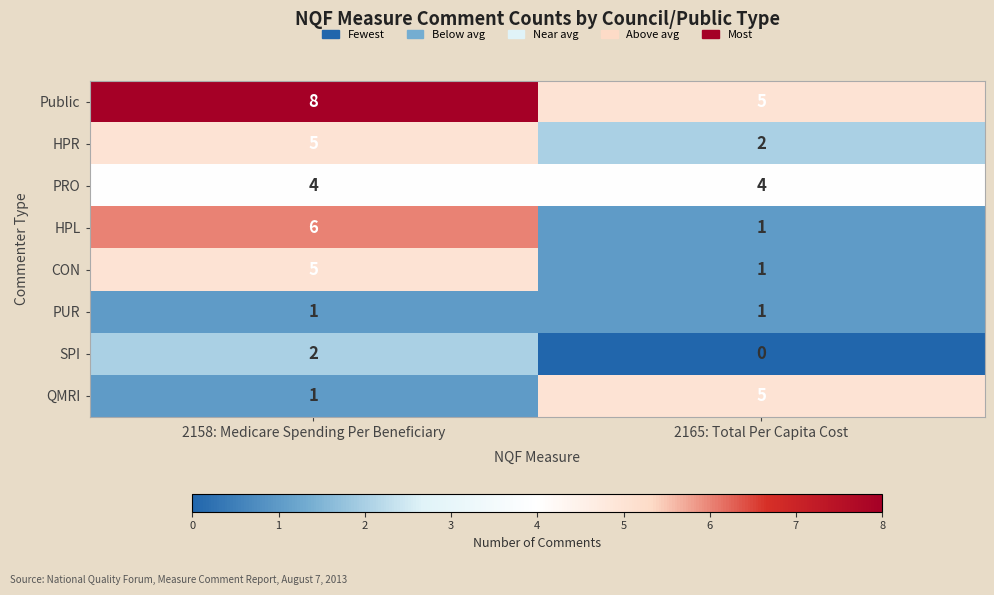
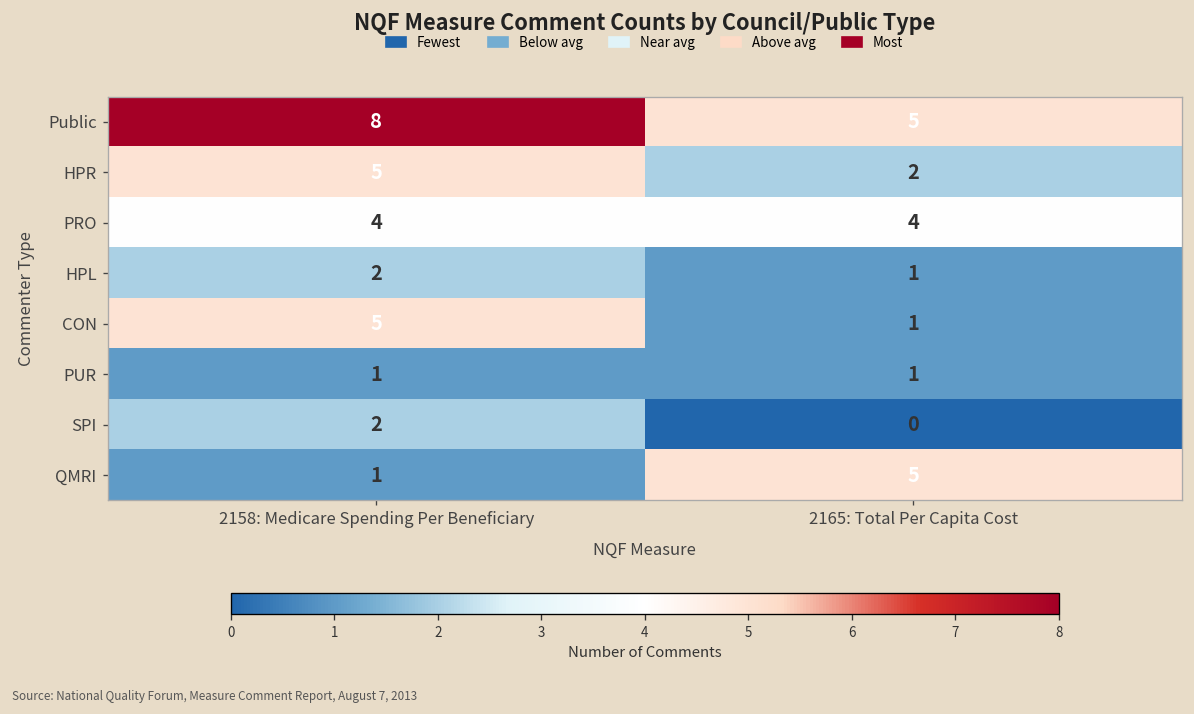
  {
    "Public": {
      "2158: Medicare Spending Per Beneficiary": 8
    },
    "HPR": {
      "2165: Total Per Capita Cost": 2
    },
    "PRO": {
      "2158: Medicare Spending Per Beneficiary": 4,
      "2165: Total Per Capita Cost": 4
    },
    "HPL": {
-     "2158: Medicare Spending Per Beneficiary": 6,
+     "2158: Medicare Spending Per Beneficiary": 2,
      "2165: Total Per Capita Cost": 1
    },
    "CON": {
      "2165: Total Per Capita Cost": 1
    },
    "PUR": {
      "2158: Medicare Spending Per Beneficiary": 1,
      "2165: Total Per Capita Cost": 1
    },
    "SPI": {
      "2158: Medicare Spending Per Beneficiary": 2,
      "2165: Total Per Capita Cost": 0
    },
    "QMRI": {
      "2158: Medicare Spending Per Beneficiary": 1
    }
  }
